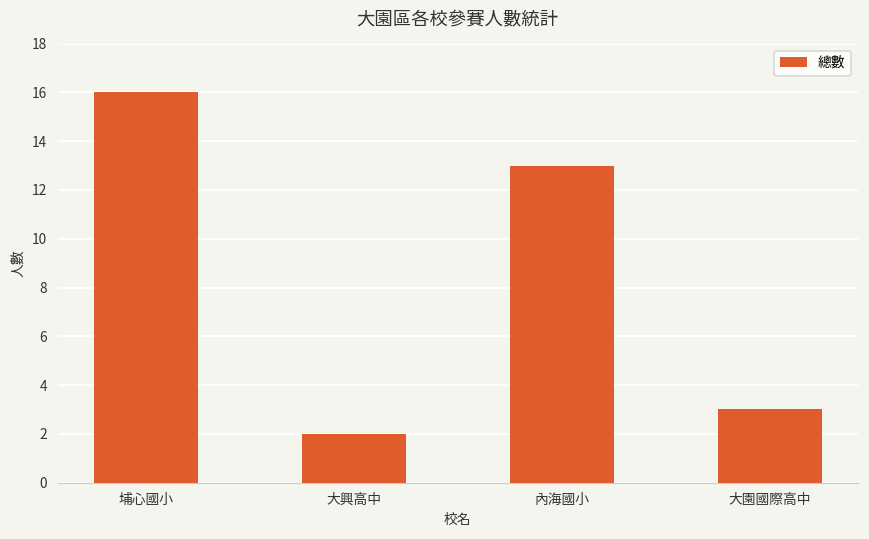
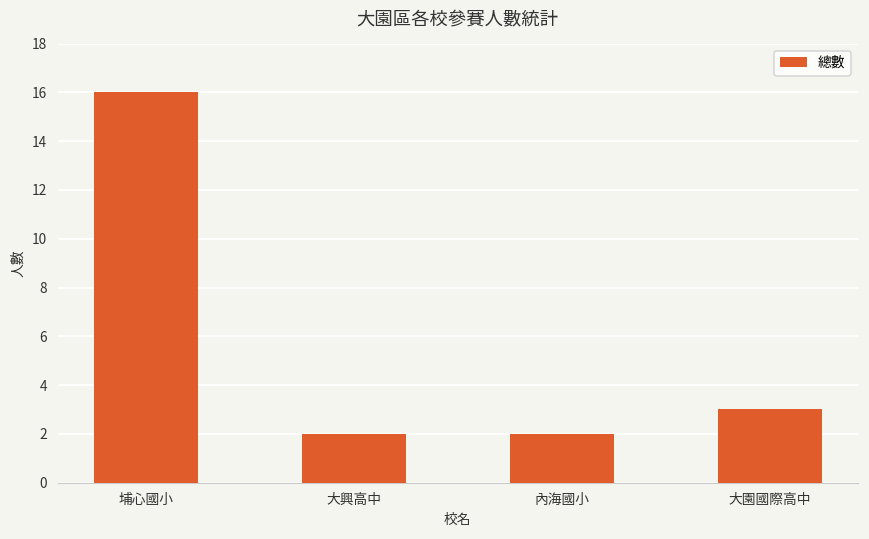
  {
    "埔心國小": 16,
    "大興高中": 2,
-   "內海國小": 13,
+   "內海國小": 2,
    "大園國際高中": 3
  }
